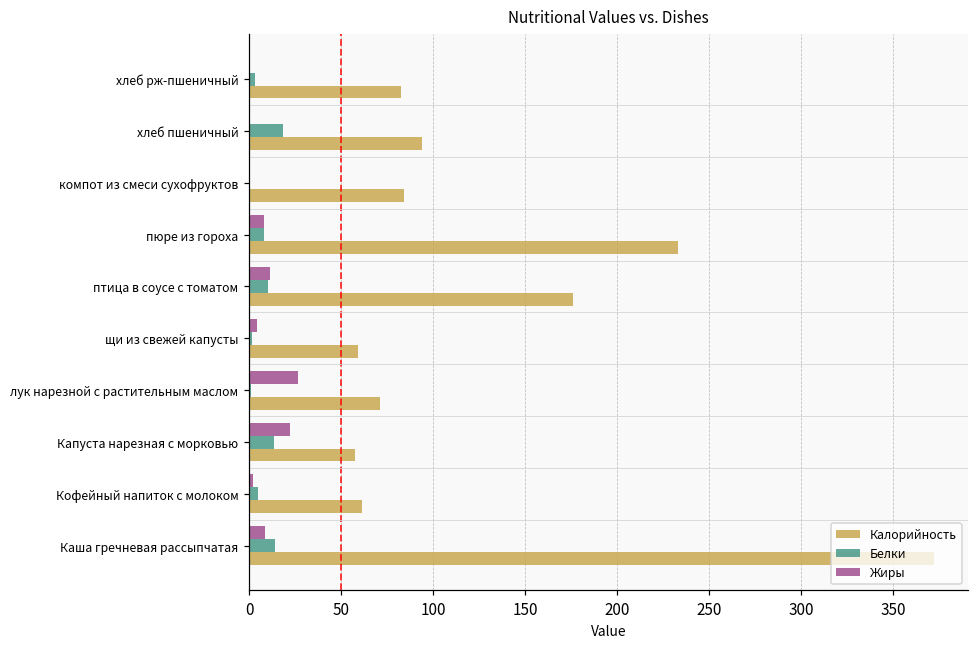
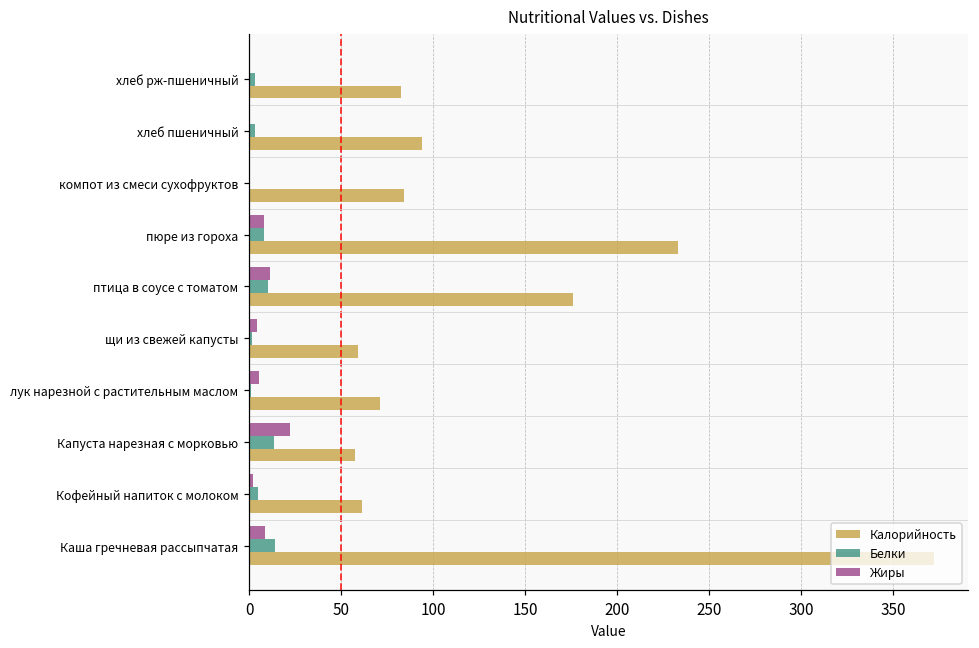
  {
    "Калорийность": {
      "хлеб рж-пшеничный": 82,
      "хлеб пшеничный": 94,
      "компот из смеси сухофруктов": 84,
      "пюре из гороха": 233,
      "птица в соусе с томатом": 176,
      "щи из свежей капусты": 59,
      "лук нарезной с растительным маслом": 71,
      "Капуста нарезная с морковью": 57,
      "Кофейный напиток с молоком": 61
    },
    "Белки": {
      "хлеб рж-пшеничный": 3,
-     "хлеб пшеничный": 18,
+     "хлеб пшеничный": 3,
      "пюре из гороха": 8,
      "птица в соусе с томатом": 10,
      "Капуста нарезная с морковью": 13,
      "Кофейный напиток с молоком": 5,
      "Каша гречневая рассыпчатая": 14
    },
    "Жиры": {
      "пюре из гороха": 8,
      "птица в соусе с томатом": 11,
      "щи из свежей капусты": 4,
-     "лук нарезной с растительным маслом": 27,
+     "лук нарезной с растительным маслом": 5,
      "Капуста нарезная с морковью": 22,
      "Кофейный напиток с молоком": 2,
      "Каша гречневая рассыпчатая": 9
    }
  }
